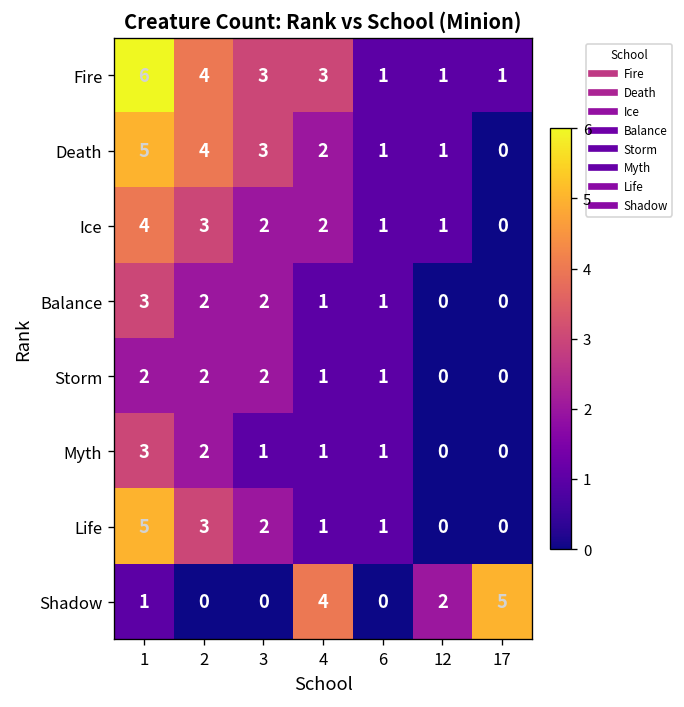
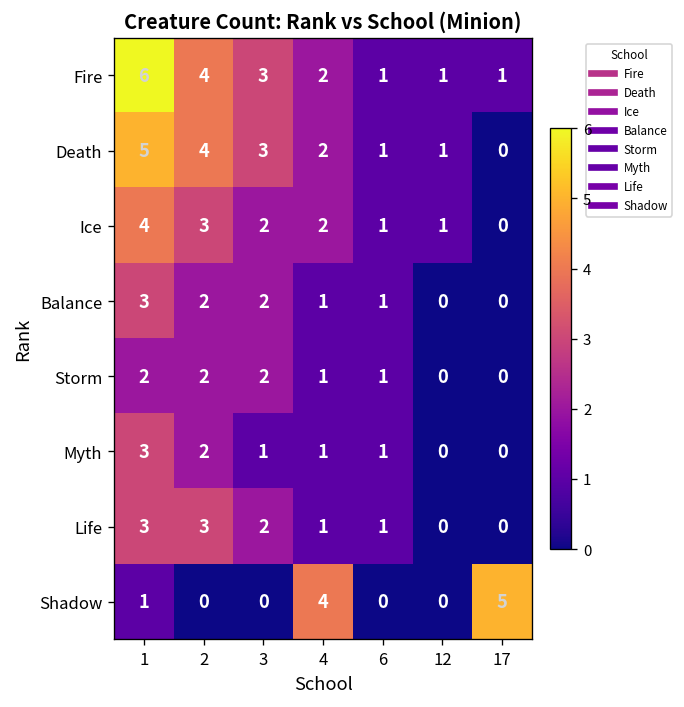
  {
    "Fire": {
      "1": 6,
      "2": 4,
      "3": 3,
-     "4": 3,
+     "4": 2,
      "6": 1,
      "12": 1,
      "17": 1
    },
    "Death": {
      "1": 5,
      "2": 4,
      "3": 3,
      "4": 2,
      "6": 1,
      "12": 1,
      "17": 0
    },
    "Ice": {
      "1": 4,
      "2": 3,
      "3": 2,
      "4": 2,
      "6": 1,
      "12": 1,
      "17": 0
    },
    "Balance": {
      "1": 3,
      "2": 2,
      "3": 2,
      "4": 1,
      "6": 1,
      "12": 0,
      "17": 0
    },
    "Storm": {
      "1": 2,
      "2": 2,
      "3": 2,
      "4": 1,
      "6": 1,
      "12": 0,
      "17": 0
    },
    "Myth": {
      "1": 3,
      "2": 2,
      "3": 1,
      "4": 1,
      "6": 1,
      "12": 0,
      "17": 0
    },
    "Life": {
-     "1": 5,
+     "1": 3,
      "2": 3,
      "3": 2,
      "4": 1,
      "6": 1,
      "12": 0,
      "17": 0
    },
    "Shadow": {
      "1": 1,
      "2": 0,
      "3": 0,
      "4": 4,
      "6": 0,
-     "12": 2,
+     "12": 0,
      "17": 5
    }
  }
